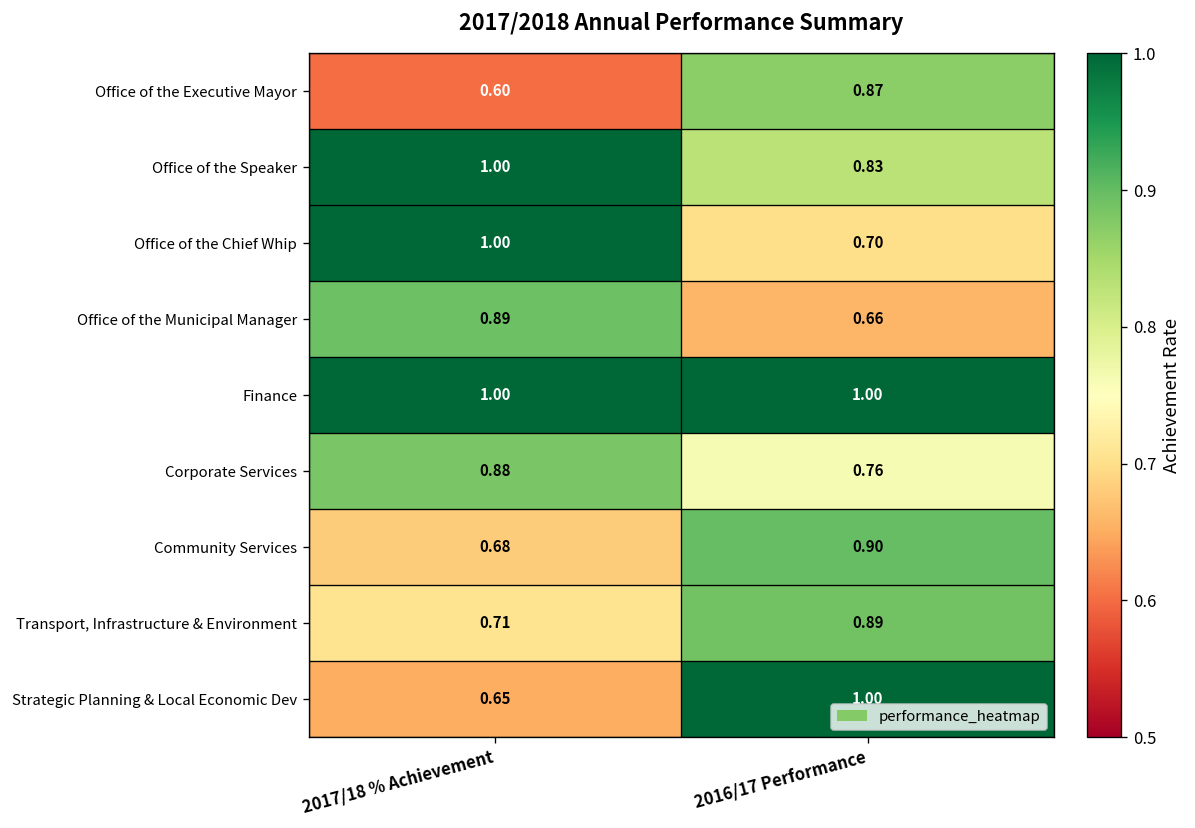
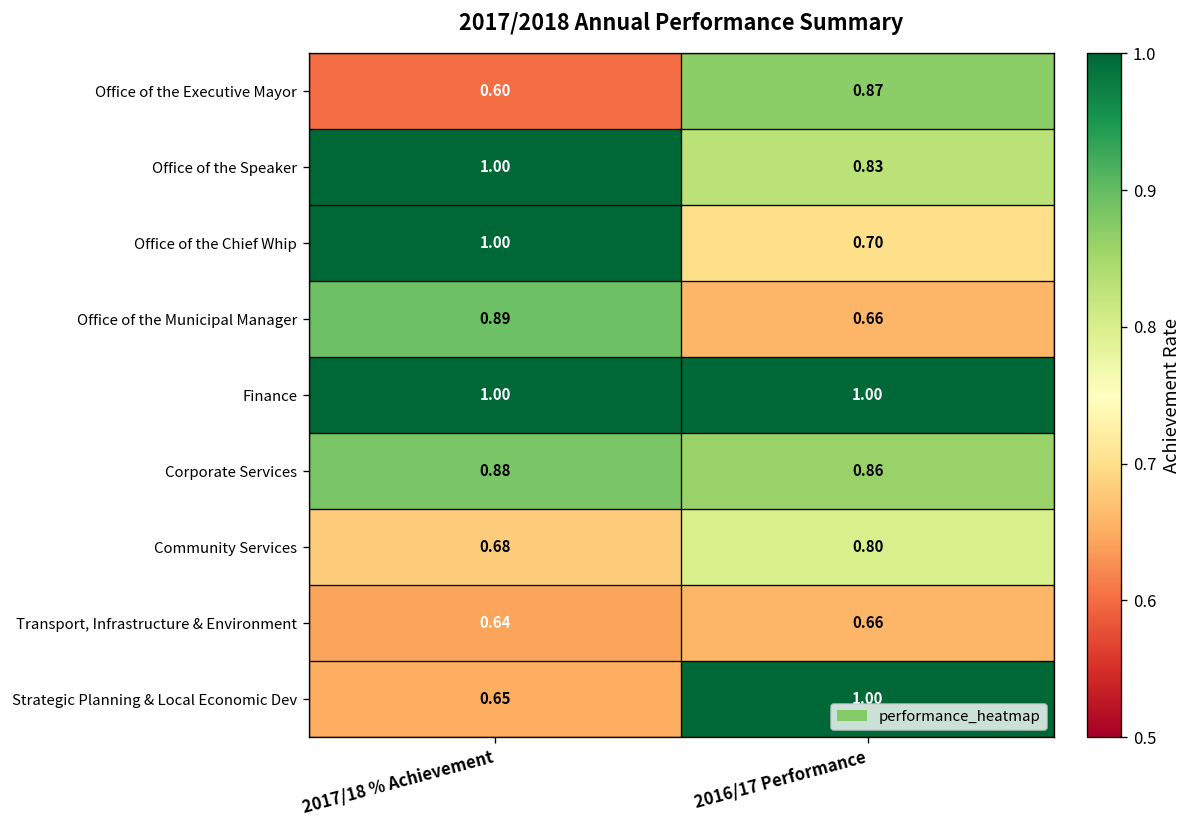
  {
    "Office of the Executive Mayor": {
      "2017/18 % Achievement": 0.60,
      "2016/17 Performance": 0.87
    },
    "Office of the Speaker": {
      "2017/18 % Achievement": 1.00,
      "2016/17 Performance": 0.83
    },
    "Office of the Chief Whip": {
      "2017/18 % Achievement": 1.00,
      "2016/17 Performance": 0.70
    },
    "Office of the Municipal Manager": {
      "2017/18 % Achievement": 0.89,
      "2016/17 Performance": 0.66
    },
    "Finance": {
      "2017/18 % Achievement": 1.00,
      "2016/17 Performance": 1.00
    },
    "Corporate Services": {
      "2017/18 % Achievement": 0.88,
-     "2016/17 Performance": 0.76
+     "2016/17 Performance": 0.86
    },
    "Community Services": {
      "2017/18 % Achievement": 0.68,
-     "2016/17 Performance": 0.90
+     "2016/17 Performance": 0.80
    },
    "Transport, Infrastructure & Environment": {
-     "2017/18 % Achievement": 0.71,
-     "2016/17 Performance": 0.89
+     "2017/18 % Achievement": 0.64,
+     "2016/17 Performance": 0.66
    },
    "Strategic Planning & Local Economic Dev": {
      "2017/18 % Achievement": 0.65
    }
  }
